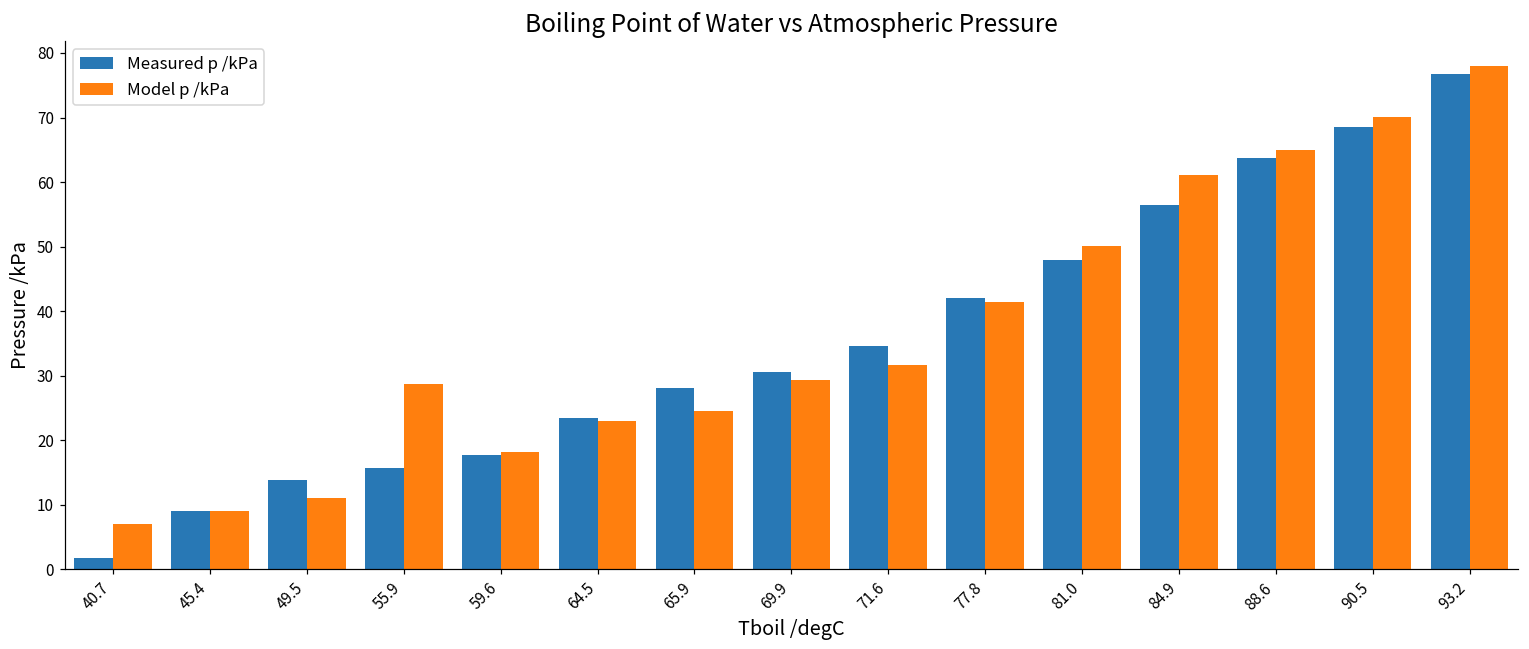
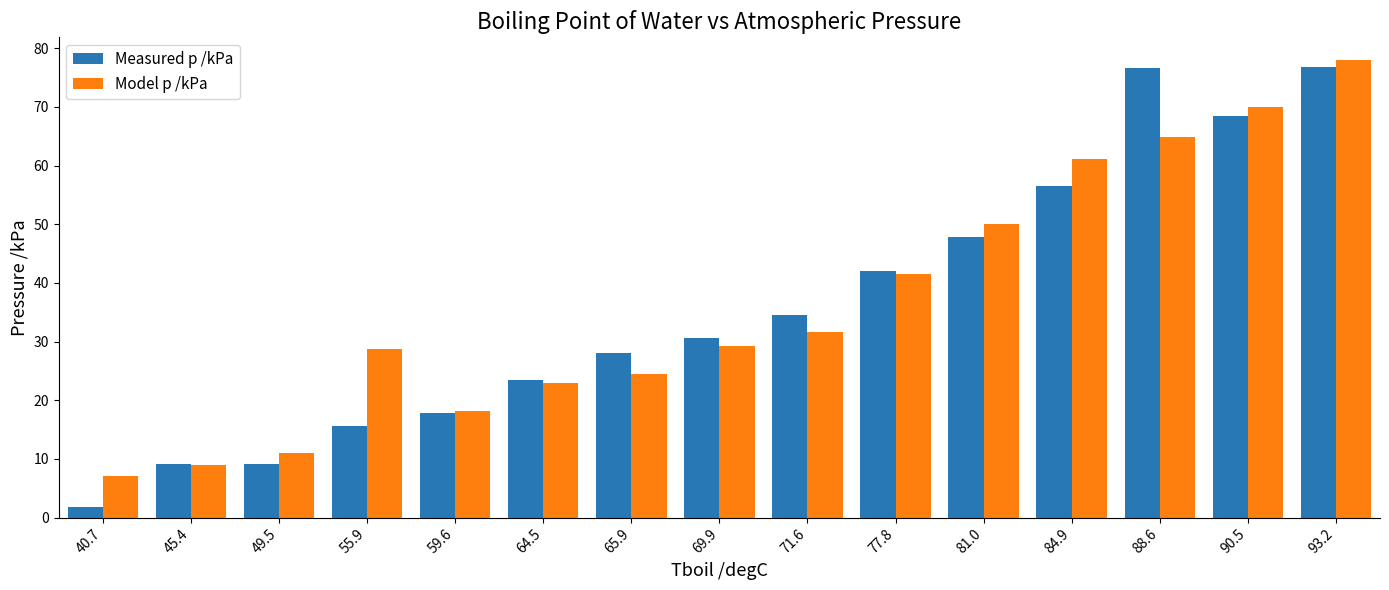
  {
    "Measured p /kPa": {
      "40.7": 2,
      "45.4": 9,
-     "49.5": 14,
+     "49.5": 9,
      "55.9": 16,
      "59.6": 18,
      "64.5": 23,
      "65.9": 28,
      "69.9": 31,
      "71.6": 35,
      "77.8": 42,
      "81.0": 48,
      "84.9": 57,
-     "88.6": 64,
+     "88.6": 77,
      "90.5": 69,
      "93.2": 77
    },
    "Model p /kPa": {
      "40.7": 7,
      "45.4": 9,
      "49.5": 11,
      "55.9": 29,
      "59.6": 18,
      "64.5": 23,
      "65.9": 24,
      "69.9": 29,
      "71.6": 32,
      "77.8": 41,
      "81.0": 50,
      "84.9": 61,
      "88.6": 65,
      "90.5": 70,
      "93.2": 78
    }
  }
